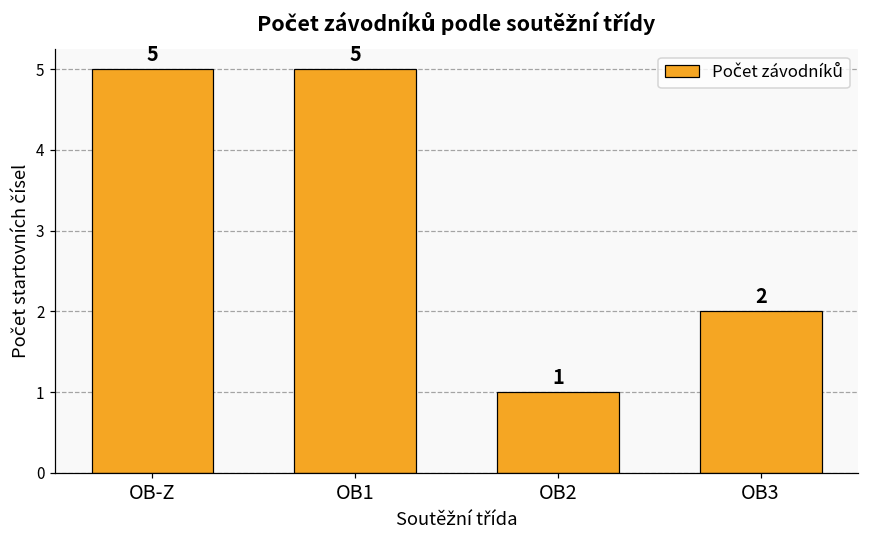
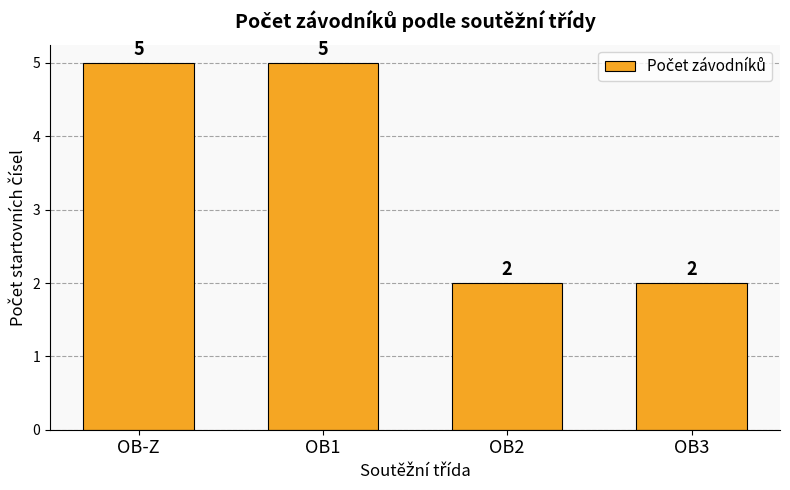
  {
    "OB-Z": 5,
    "OB1": 5,
-   "OB2": 1,
+   "OB2": 2,
    "OB3": 2
  }
